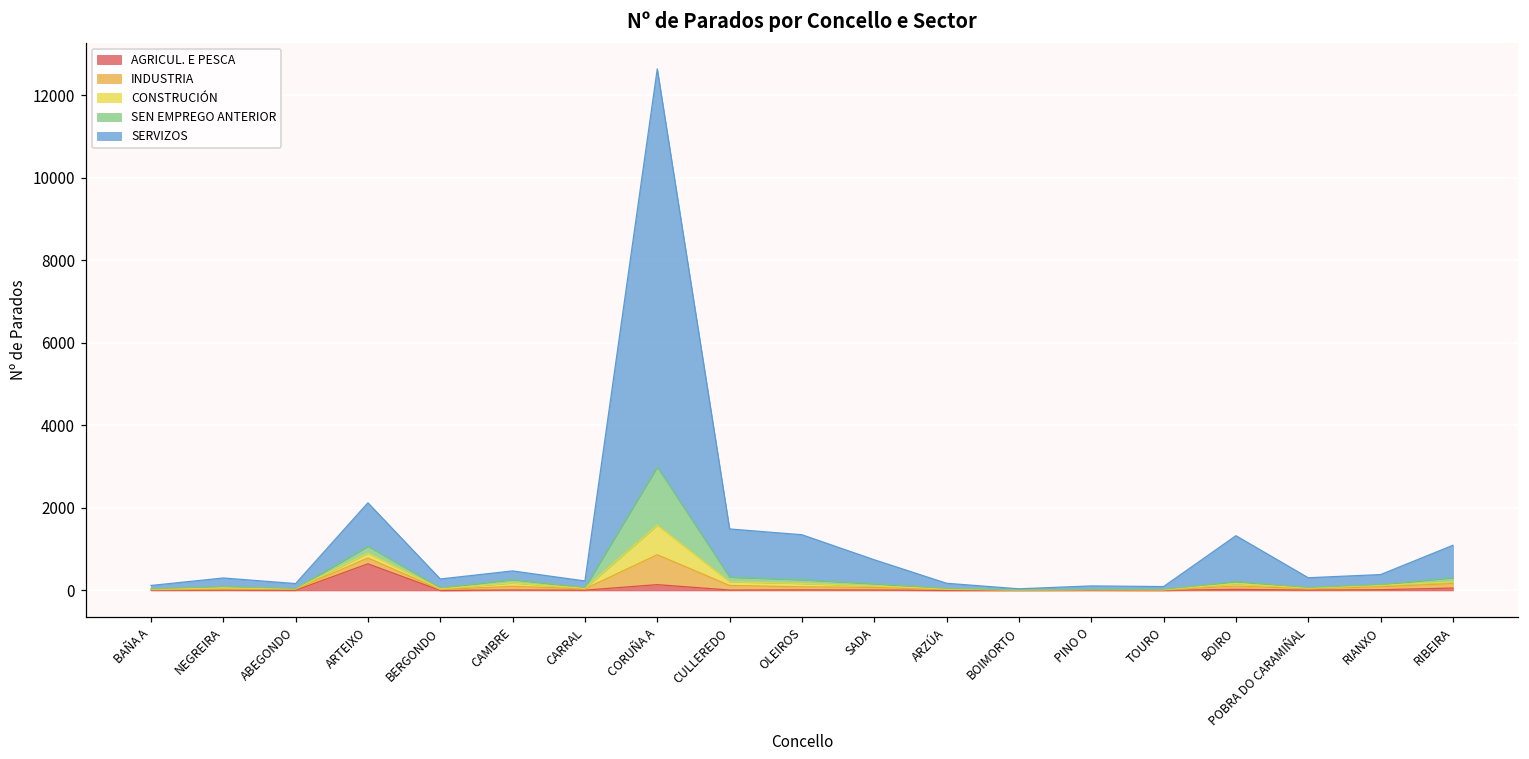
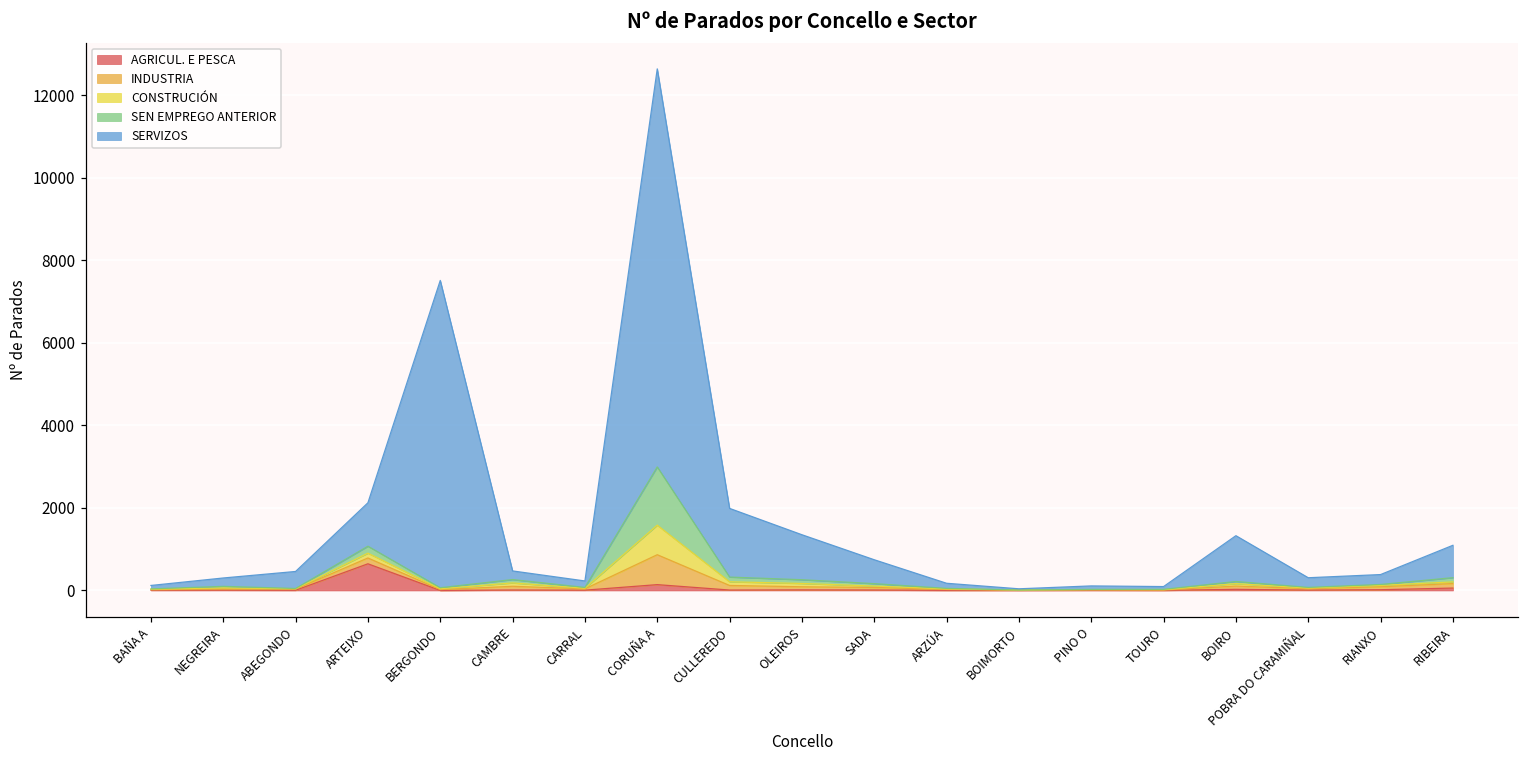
  {
    "AGRICUL. E PESCA": {
      "ARTEIXO": 600,
      "CAMBRE": 0,
      "CORUÑA A": 100,
      "CULLEREDO": 0,
      "OLEIROS": 0,
      "BOIRO": 0,
      "RIANXO": 0,
      "RIBEIRA": 100
    },
    "SEN EMPREGO ANTERIOR": {
      "ARTEIXO": 200,
      "CAMBRE": 100,
      "CORUÑA A": 1400,
      "CULLEREDO": 100,
      "OLEIROS": 100,
      "RIBEIRA": 100
    },
    "SERVIZOS": {
      "BAÑA A": 100,
      "NEGREIRA": 200,
-     "ABEGONDO": 100,
+     "ABEGONDO": 400,
      "ARTEIXO": 1100,
-     "BERGONDO": 200,
+     "BERGONDO": 7400,
      "CAMBRE": 200,
      "CARRAL": 200,
      "CORUÑA A": 9600,
-     "CULLEREDO": 1200,
+     "CULLEREDO": 1700,
      "OLEIROS": 1100,
      "SADA": 600,
      "ARZÚA": 100,
      "PINO O": 100,
      "TOURO": 100,
      "BOIRO": 1100,
      "POBRA DO CARAMIÑAL": 200,
      "RIANXO": 200,
      "RIBEIRA": 800
    }
  }
